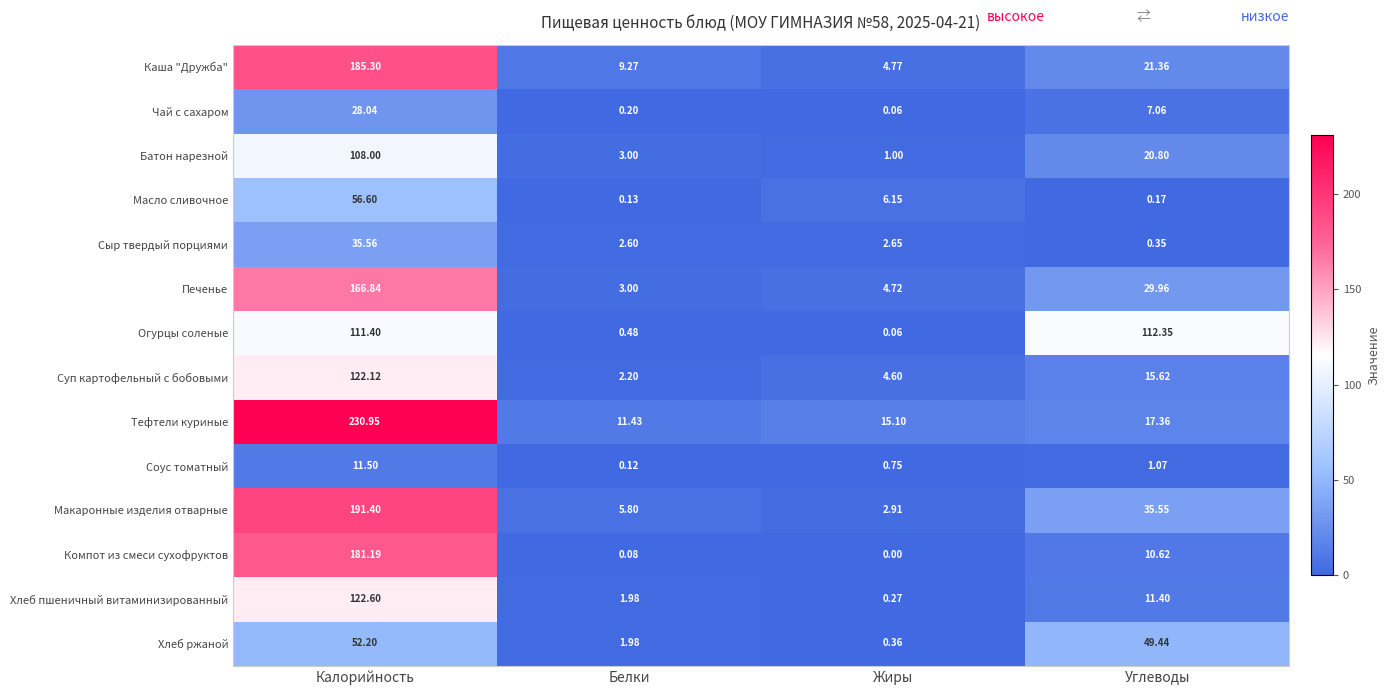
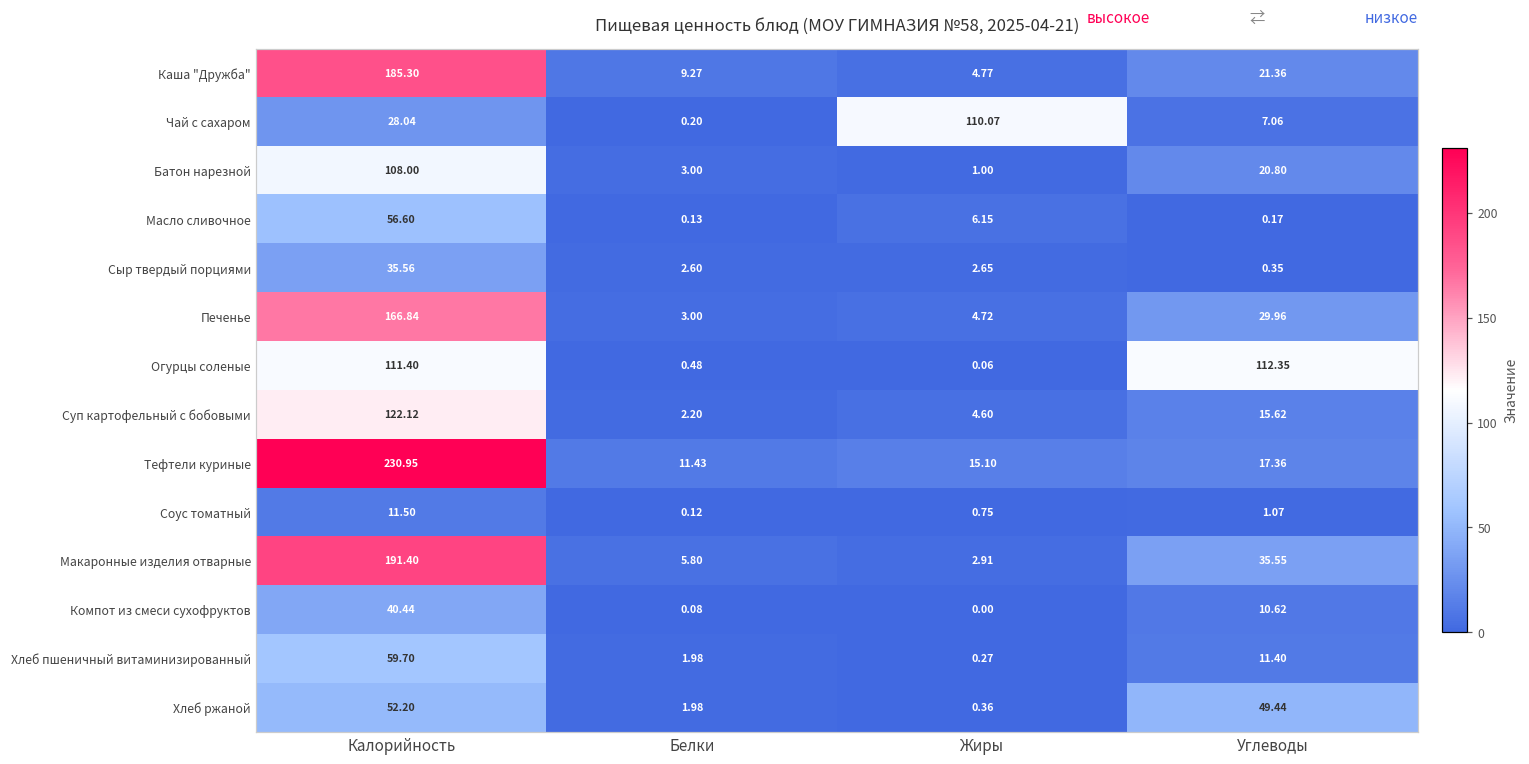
  {
    "Каша \"Дружба\"": {
      "Калорийность": 185.30,
      "Белки": 9.27,
      "Жиры": 4.77,
      "Углеводы": 21.36
    },
    "Чай с сахаром": {
      "Калорийность": 28.04,
      "Белки": 0.20,
-     "Жиры": 0.06,
+     "Жиры": 110.07,
      "Углеводы": 7.06
    },
    "Батон нарезной": {
      "Калорийность": 108.00,
      "Белки": 3.00,
      "Жиры": 1.00,
      "Углеводы": 20.80
    },
    "Масло сливочное": {
      "Калорийность": 56.60,
      "Белки": 0.13,
      "Жиры": 6.15,
      "Углеводы": 0.17
    },
    "Сыр твердый порциями": {
      "Калорийность": 35.56,
      "Белки": 2.60,
      "Жиры": 2.65,
      "Углеводы": 0.35
    },
    "Печенье": {
      "Калорийность": 166.84,
      "Белки": 3.00,
      "Жиры": 4.72,
      "Углеводы": 29.96
    },
    "Огурцы соленые": {
      "Калорийность": 111.40,
      "Белки": 0.48,
      "Жиры": 0.06,
      "Углеводы": 112.35
    },
    "Суп картофельный с бобовыми": {
      "Калорийность": 122.12,
      "Белки": 2.20,
      "Жиры": 4.60,
      "Углеводы": 15.62
    },
    "Тефтели куриные": {
      "Калорийность": 230.95,
      "Белки": 11.43,
      "Жиры": 15.10,
      "Углеводы": 17.36
    },
    "Соус томатный": {
      "Калорийность": 11.50,
      "Белки": 0.12,
      "Жиры": 0.75,
      "Углеводы": 1.07
    },
    "Макаронные изделия отварные": {
      "Калорийность": 191.40,
      "Белки": 5.80,
      "Жиры": 2.91,
      "Углеводы": 35.55
    },
    "Компот из смеси сухофруктов": {
-     "Калорийность": 181.19,
+     "Калорийность": 40.44,
      "Белки": 0.08,
      "Жиры": 0.00,
      "Углеводы": 10.62
    },
    "Хлеб пшеничный витаминизированный": {
-     "Калорийность": 122.60,
+     "Калорийность": 59.70,
      "Белки": 1.98,
      "Жиры": 0.27,
      "Углеводы": 11.40
    },
    "Хлеб ржаной": {
      "Калорийность": 52.20,
      "Белки": 1.98,
      "Жиры": 0.36,
      "Углеводы": 49.44
    }
  }
